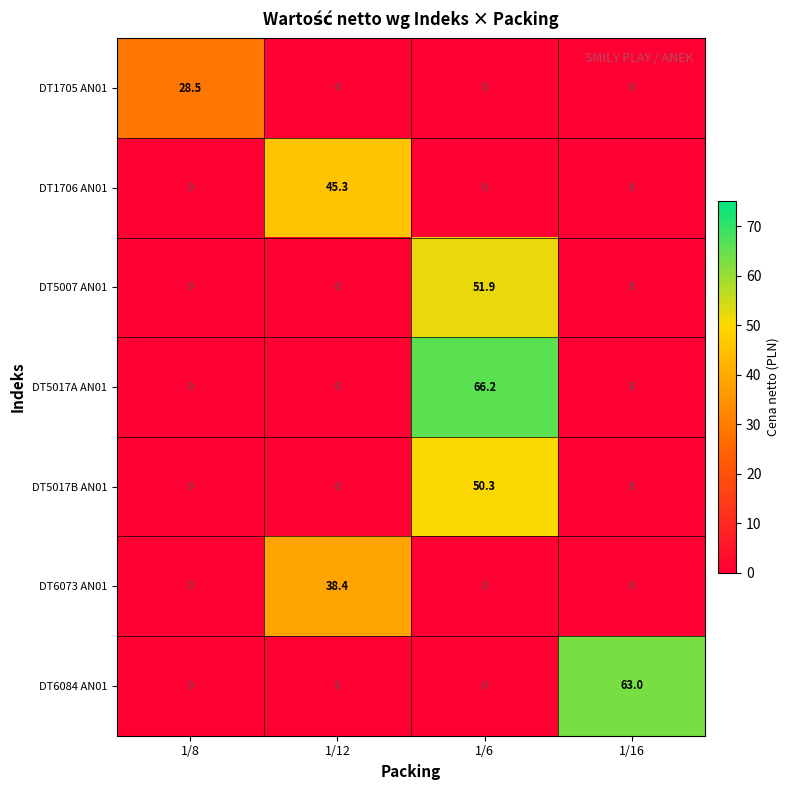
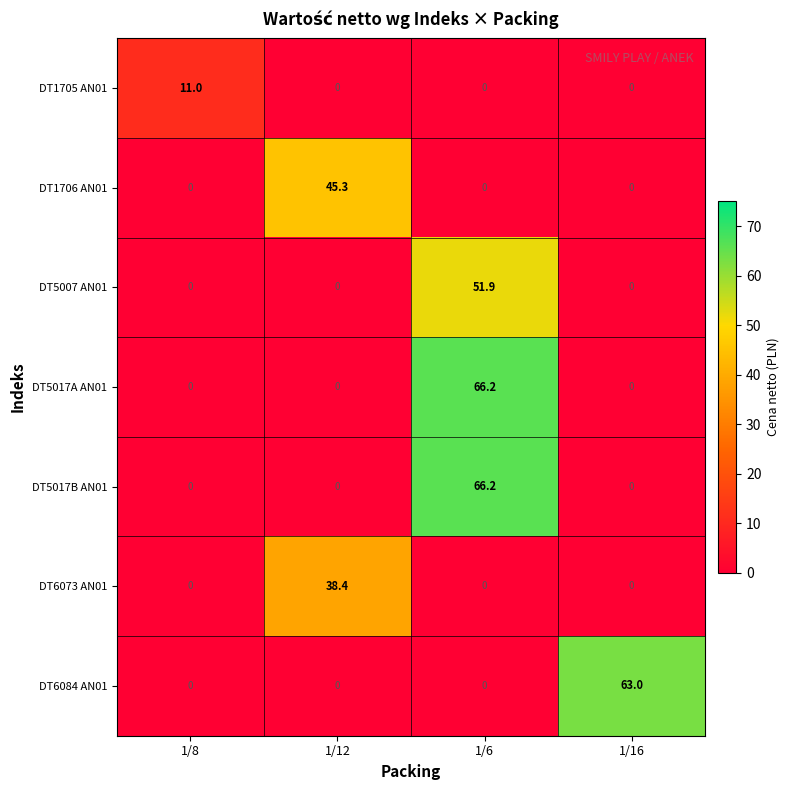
  {
    "DT1705 AN01": {
-     "1/8": 28.5,
+     "1/8": 11.0,
      "1/12": 0,
      "1/6": 0
    },
    "DT1706 AN01": {
      "1/8": 0,
      "1/12": 45.3,
      "1/6": 0,
      "1/16": 0
    },
    "DT5007 AN01": {
      "1/8": 0,
      "1/12": 0,
      "1/6": 51.9,
      "1/16": 0
    },
    "DT5017A AN01": {
      "1/8": 0,
      "1/12": 0,
      "1/6": 66.2,
      "1/16": 0
    },
    "DT5017B AN01": {
      "1/8": 0,
      "1/12": 0,
-     "1/6": 50.3,
+     "1/6": 66.2,
      "1/16": 0
    },
    "DT6073 AN01": {
      "1/8": 0,
      "1/12": 38.4,
      "1/6": 0,
      "1/16": 0
    },
    "DT6084 AN01": {
      "1/8": 0,
      "1/12": 0,
      "1/6": 0,
      "1/16": 63.0
    }
  }
